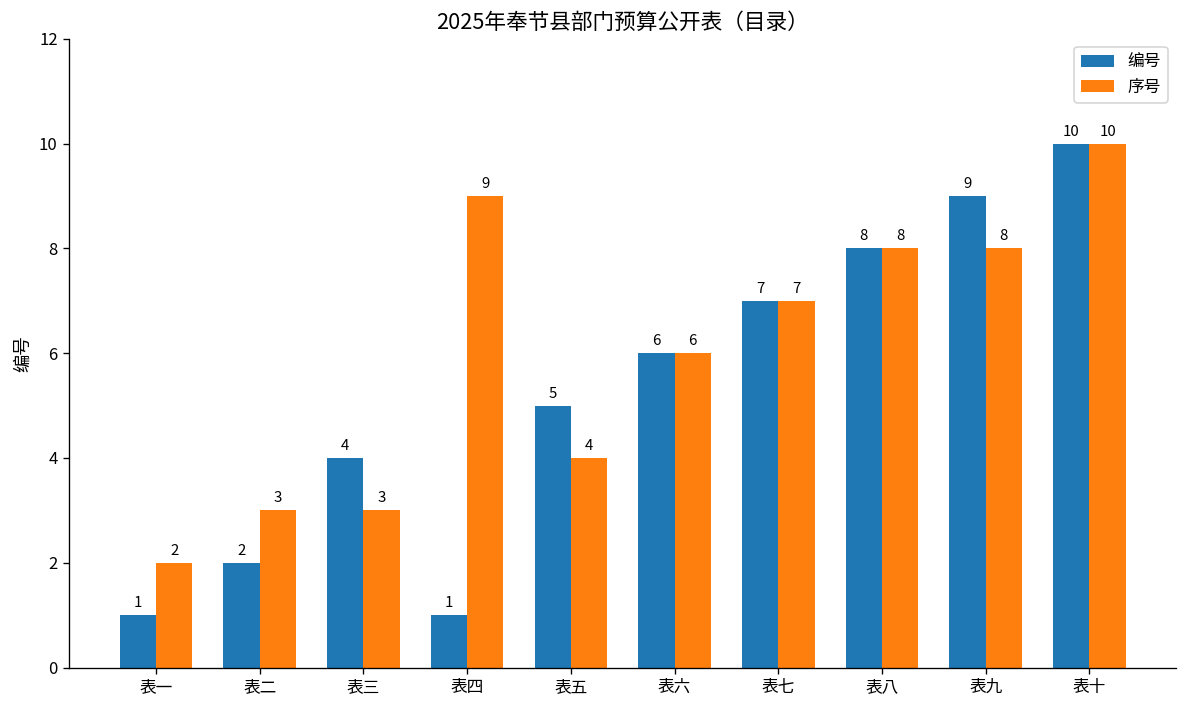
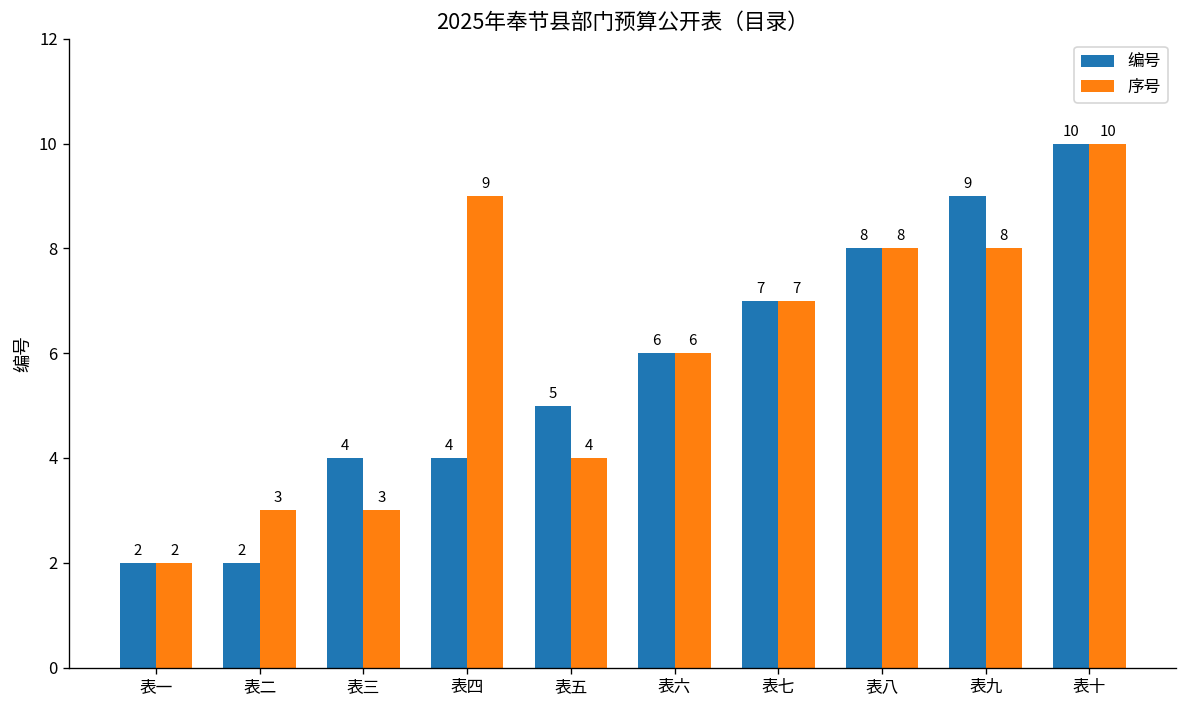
  {
    "编号": {
-     "表一": 1,
+     "表一": 2,
      "表二": 2,
      "表三": 4,
-     "表四": 1,
+     "表四": 4,
      "表五": 5,
      "表六": 6,
      "表七": 7,
      "表八": 8,
      "表九": 9,
      "表十": 10
    },
    "序号": {
      "表一": 2,
      "表二": 3,
      "表三": 3,
      "表四": 9,
      "表五": 4,
      "表六": 6,
      "表七": 7,
      "表八": 8,
      "表九": 8,
      "表十": 10
    }
  }
